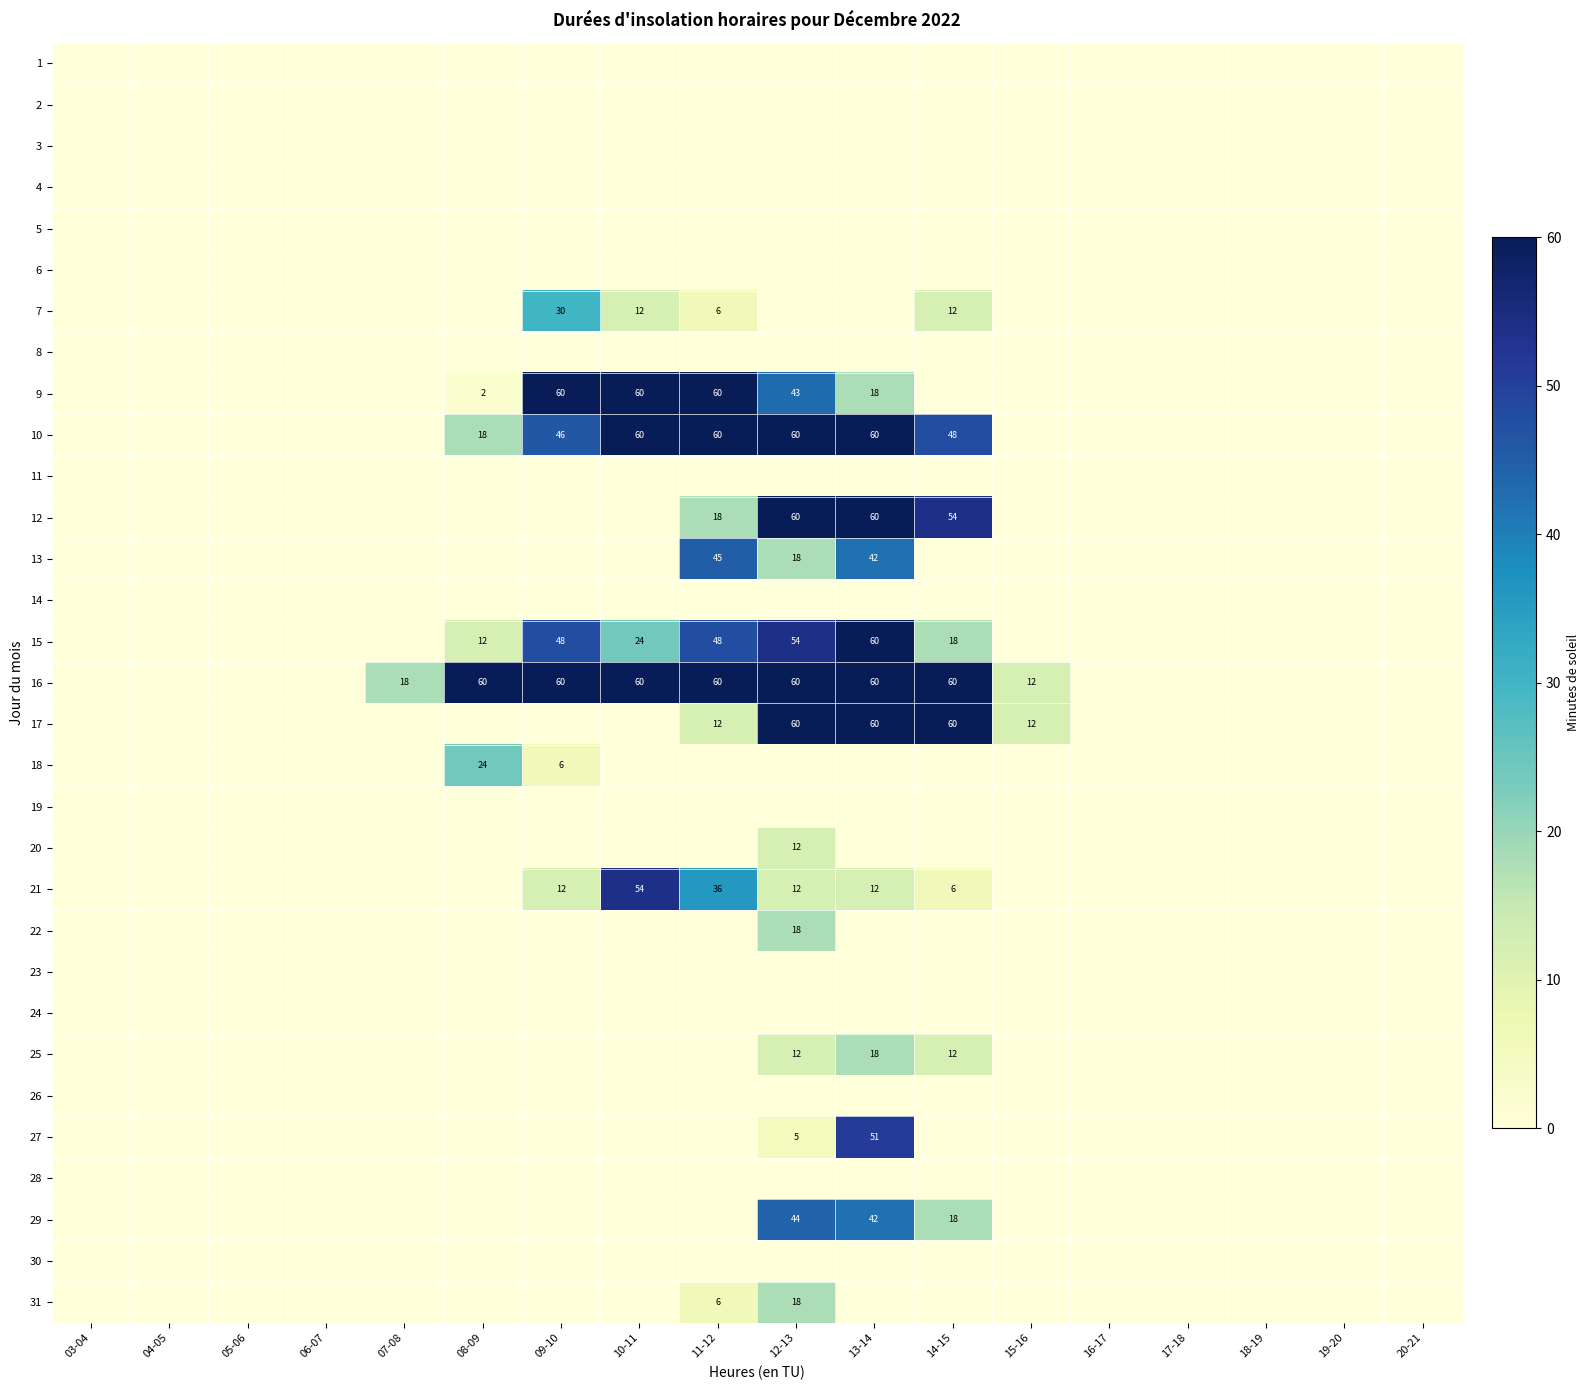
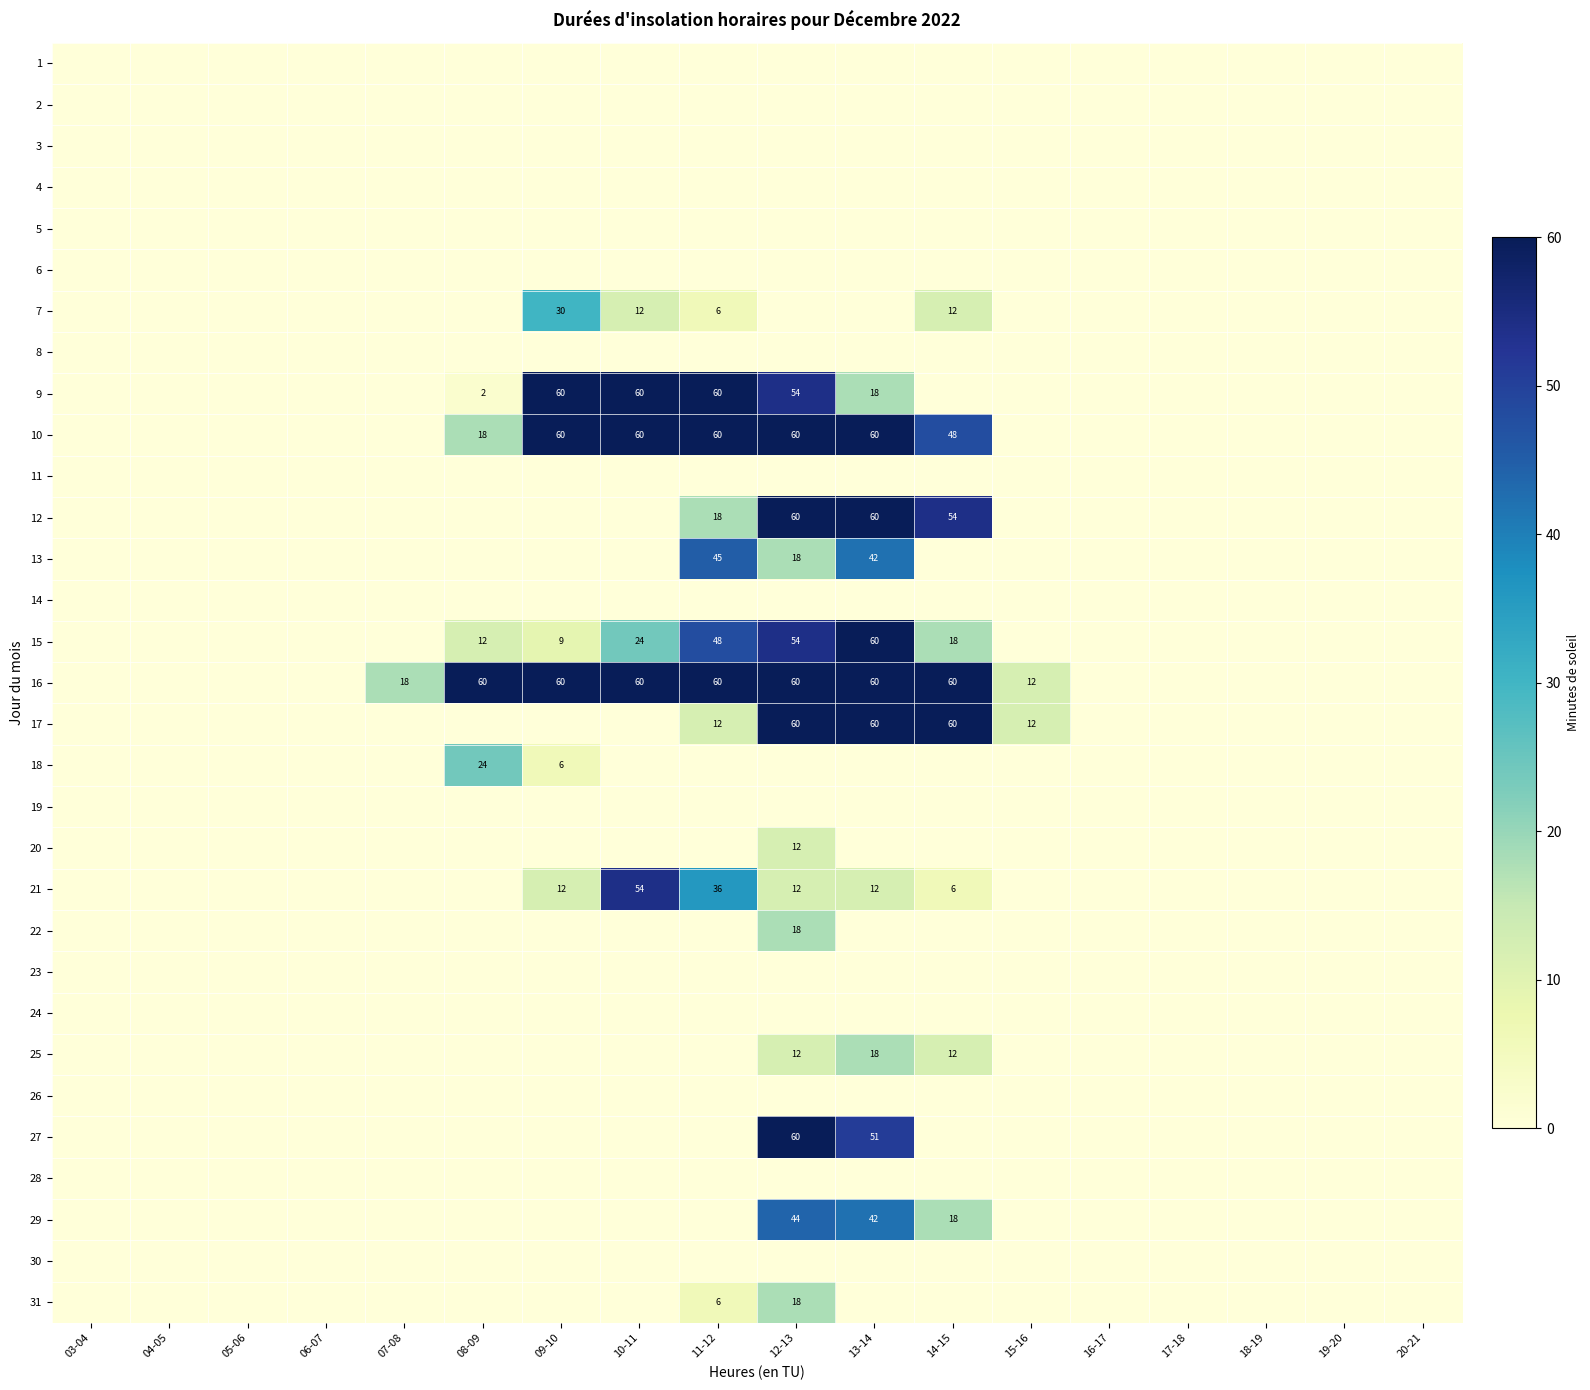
  {
    "7": {
      "09-10": 30,
      "10-11": 12,
      "11-12": 6,
      "14-15": 12
    },
    "9": {
      "08-09": 2,
      "09-10": 60,
      "10-11": 60,
      "11-12": 60,
-     "12-13": 43,
+     "12-13": 54,
      "13-14": 18
    },
    "10": {
      "08-09": 18,
-     "09-10": 46,
+     "09-10": 60,
      "10-11": 60,
      "11-12": 60,
      "12-13": 60,
      "13-14": 60,
      "14-15": 48
    },
    "12": {
      "11-12": 18,
      "12-13": 60,
      "13-14": 60,
      "14-15": 54
    },
    "13": {
      "11-12": 45,
      "12-13": 18,
      "13-14": 42
    },
    "15": {
      "08-09": 12,
-     "09-10": 48,
+     "09-10": 9,
      "10-11": 24,
      "11-12": 48,
      "12-13": 54,
      "13-14": 60,
      "14-15": 18
    },
    "16": {
      "07-08": 18,
      "08-09": 60,
      "09-10": 60,
      "10-11": 60,
      "11-12": 60,
      "12-13": 60,
      "13-14": 60,
      "14-15": 60,
      "15-16": 12
    },
    "17": {
      "11-12": 12,
      "12-13": 60,
      "13-14": 60,
      "14-15": 60,
      "15-16": 12
    },
    "18": {
      "08-09": 24,
      "09-10": 6
    },
    "20": {
      "12-13": 12
    },
    "21": {
      "09-10": 12,
      "10-11": 54,
      "11-12": 36,
      "12-13": 12,
      "13-14": 12,
      "14-15": 6
    },
    "22": {
      "12-13": 18
    },
    "25": {
      "12-13": 12,
      "13-14": 18,
      "14-15": 12
    },
    "27": {
-     "12-13": 5,
+     "12-13": 60,
      "13-14": 51
    },
    "29": {
      "12-13": 44,
      "13-14": 42,
      "14-15": 18
    },
    "31": {
      "11-12": 6,
      "12-13": 18
    }
  }
